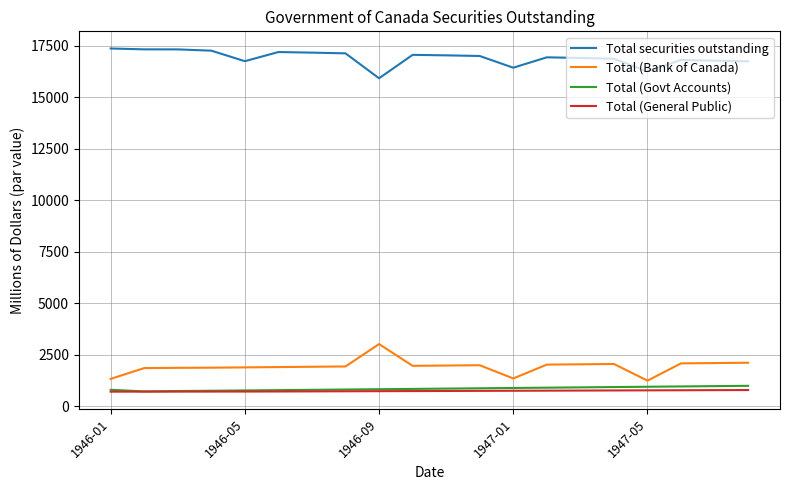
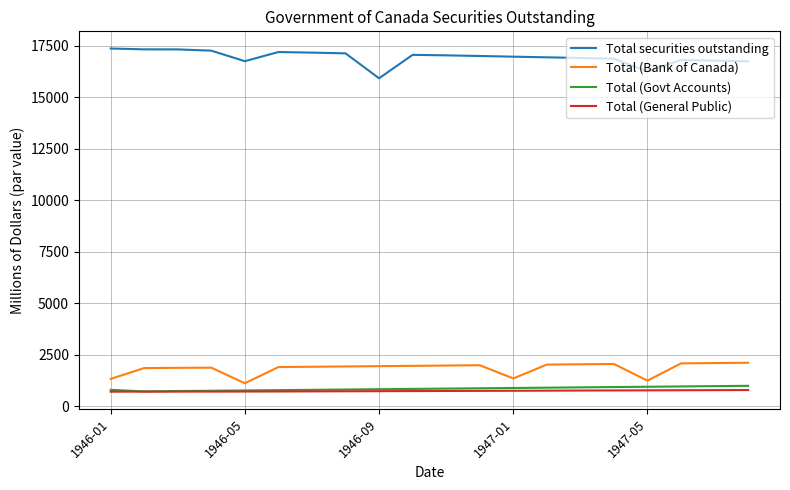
  {
    "Total securities outstanding": {
      "1946-01": 17400,
      "1946-05": 16700,
      "1946-09": 15900,
-     "1947-01": 16400
+     "1947-01": 17000
    },
    "Total (Bank of Canada)": {
      "1946-01": 1300,
-     "1946-05": 1900,
-     "1946-09": 3000,
+     "1946-05": 1100,
+     "1946-09": 1900,
      "1947-01": 1300,
      "1947-05": 1200
    },
    "Total (Govt Accounts)": {
      "1947-01": 900,
      "1947-05": 900
    },
    "Total (General Public)": {
      "1947-01": 700,
      "1947-05": 800
    }
  }
